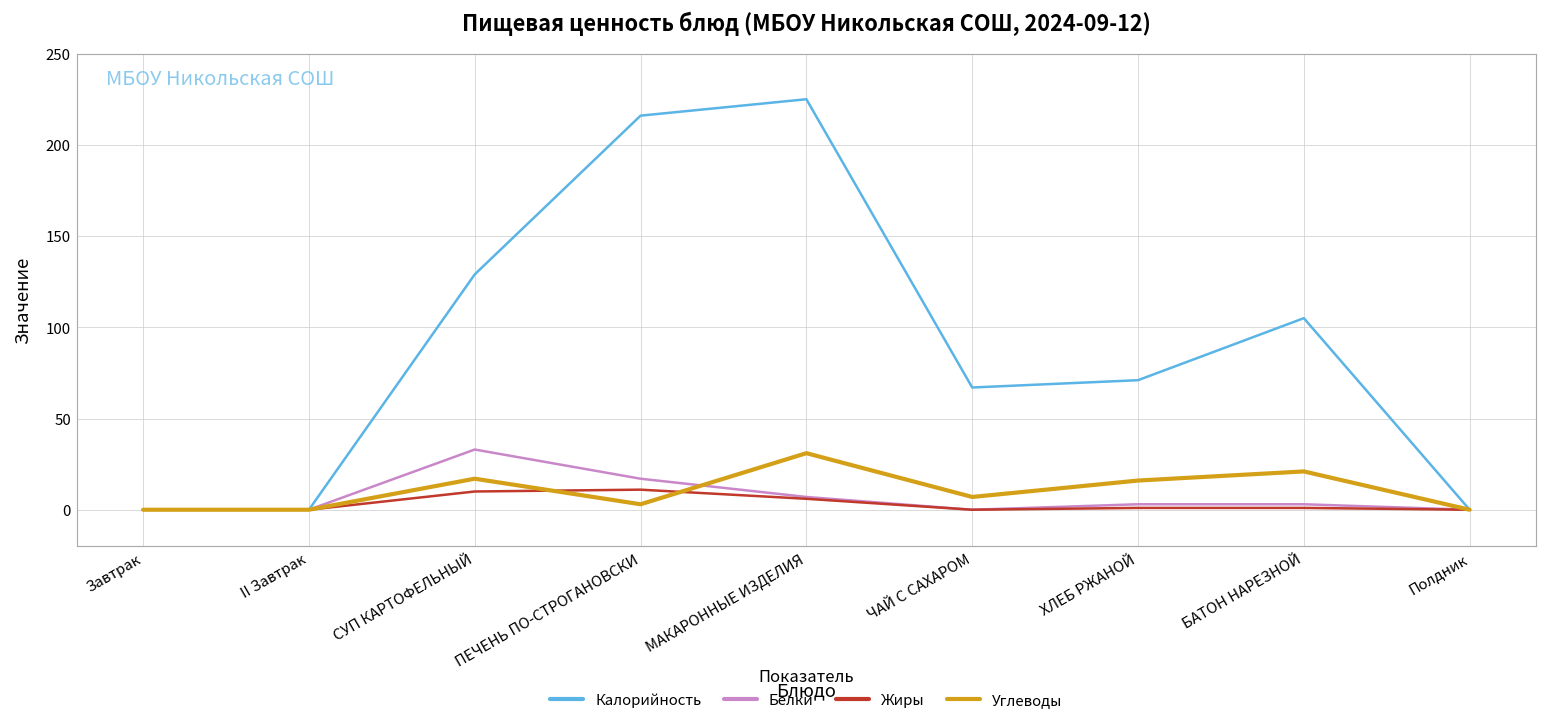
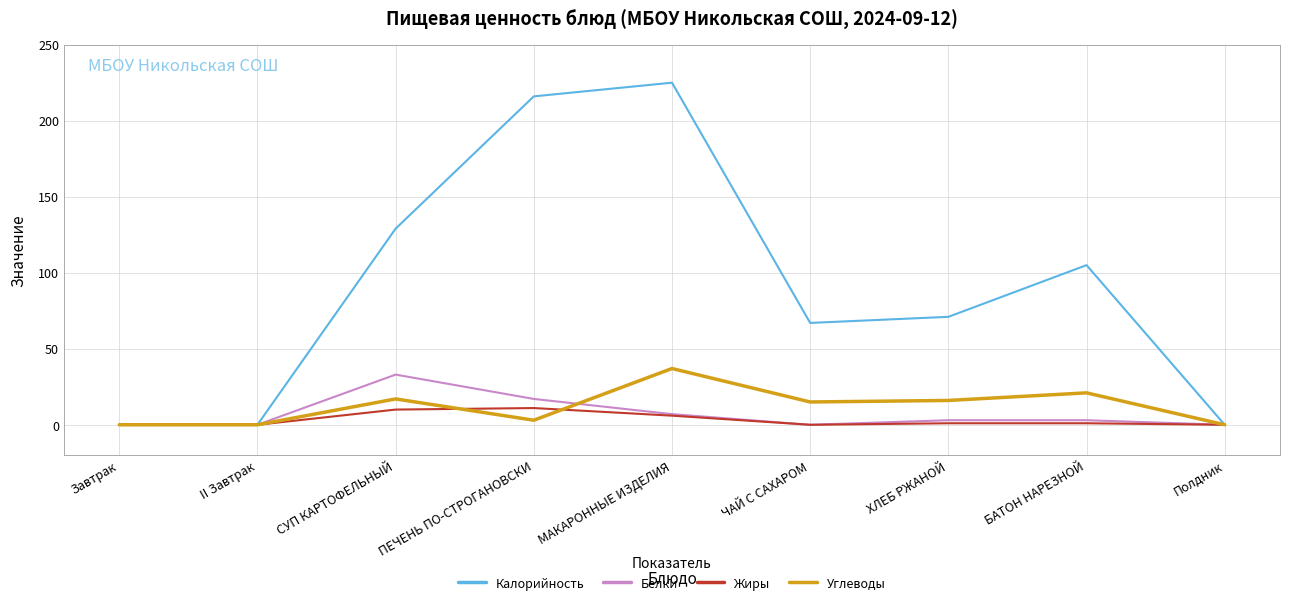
  {
    "Калорийность": {
      "СУП КАРТОФЕЛЬНЫЙ": 129,
      "ПЕЧЕНЬ ПО-СТРОГАНОВСКИ": 216,
      "МАКАРОННЫЕ ИЗДЕЛИЯ": 225,
      "ЧАЙ С САХАРОМ": 67,
      "ХЛЕБ РЖАНОЙ": 71,
      "БАТОН НАРЕЗНОЙ": 105
    },
    "Белки": {
      "СУП КАРТОФЕЛЬНЫЙ": 33,
      "ПЕЧЕНЬ ПО-СТРОГАНОВСКИ": 17,
      "ХЛЕБ РЖАНОЙ": 3,
      "БАТОН НАРЕЗНОЙ": 3
    },
    "Жиры": {
      "СУП КАРТОФЕЛЬНЫЙ": 10,
      "ПЕЧЕНЬ ПО-СТРОГАНОВСКИ": 11,
      "ХЛЕБ РЖАНОЙ": 1,
      "БАТОН НАРЕЗНОЙ": 1
    },
    "Углеводы": {
      "СУП КАРТОФЕЛЬНЫЙ": 17,
      "ПЕЧЕНЬ ПО-СТРОГАНОВСКИ": 3,
-     "МАКАРОННЫЕ ИЗДЕЛИЯ": 31,
-     "ЧАЙ С САХАРОМ": 7,
+     "МАКАРОННЫЕ ИЗДЕЛИЯ": 37,
+     "ЧАЙ С САХАРОМ": 15,
      "ХЛЕБ РЖАНОЙ": 16,
      "БАТОН НАРЕЗНОЙ": 21
    }
  }
